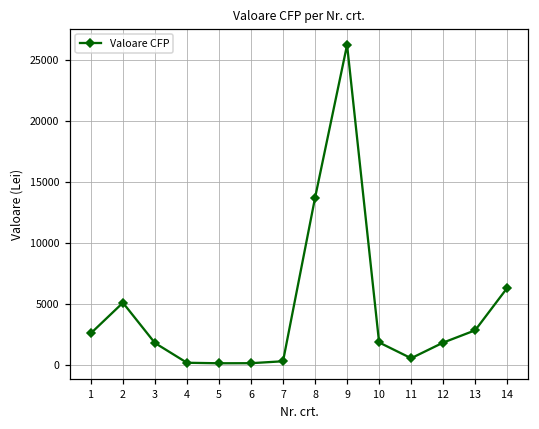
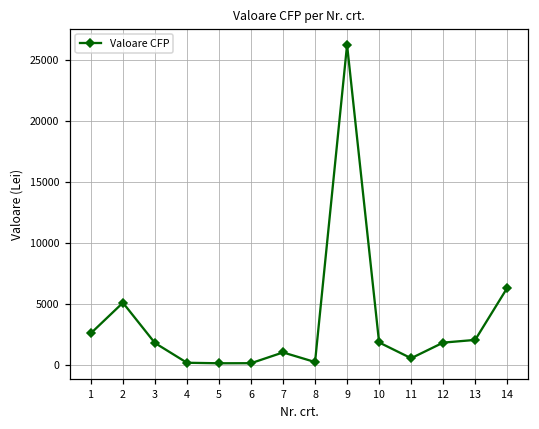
  {
    "1": 2600,
    "2": 5100,
    "3": 1800,
    "4": 200,
    "5": 100,
    "6": 100,
-   "7": 300,
-   "8": 13700,
+   "7": 1000,
+   "8": 200,
    "9": 26200,
    "10": 1800,
    "11": 500,
    "12": 1800,
-   "13": 2800,
+   "13": 2000,
    "14": 6300
  }
